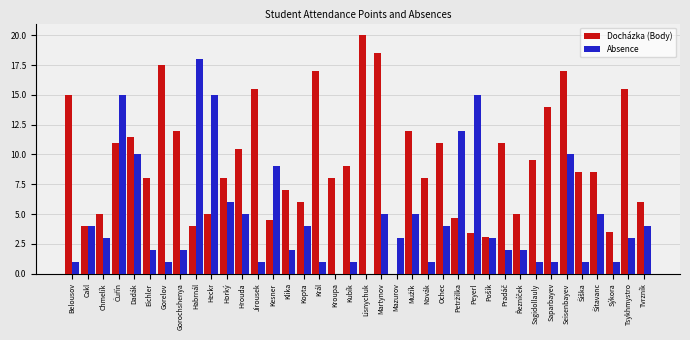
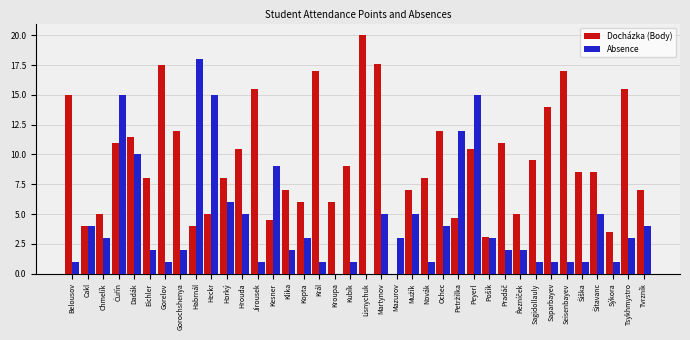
  {
    "Docházka (Body)": {
      "Belousov": 15.0,
      "Cakl": 4.0,
      "Chmelík": 5.0,
      "Čuřín": 11.0,
      "Dadák": 11.5,
      "Eichler": 8.0,
      "Gorelov": 17.5,
      "Gorochshenya": 12.0,
      "Habrnál": 4.0,
      "Heckr": 5.0,
      "Horký": 8.0,
      "Hrouda": 10.5,
      "Jirousek": 15.5,
      "Kesner": 4.5,
      "Klika": 7.0,
      "Kopta": 6.0,
      "Král": 17.0,
-     "Kroupa": 8,
+     "Kroupa": 6,
      "Kubík": 9.0,
      "Lisnychuk": 20.0,
-     "Martynov": 18.5,
+     "Martynov": 17.6,
      "Mazurov": 0.0,
-     "Mužík": 12,
+     "Mužík": 7,
      "Novák": 8.0,
-     "Ochec": 11,
+     "Ochec": 12,
      "Petržilka": 4.7,
-     "Peyerl": 3.4,
+     "Peyerl": 10.5,
      "Pošík": 3.1,
      "Pradáč": 11.0,
      "Řezníček": 5.0,
      "Sagidollauly": 9.5,
      "Saparbayev": 14.0,
      "Seisenbayev": 17.0,
      "Šiška": 8.5,
      "Šitavanc": 8.5,
      "Sýkora": 3.5,
      "Tsykhmystro": 15.5,
-     "Tvrzník": 6
+     "Tvrzník": 7
    },
    "Absence": {
      "Belousov": 1,
      "Cakl": 4,
      "Chmelík": 3,
      "Čuřín": 15,
      "Dadák": 10,
      "Eichler": 2,
      "Gorelov": 1,
      "Gorochshenya": 2,
      "Habrnál": 18,
      "Heckr": 15,
      "Horký": 6,
      "Hrouda": 5,
      "Jirousek": 1,
      "Kesner": 9,
      "Klika": 2,
-     "Kopta": 4,
+     "Kopta": 3,
      "Král": 1,
      "Kroupa": 0,
      "Kubík": 1,
      "Lisnychuk": 0,
      "Martynov": 5,
      "Mazurov": 3,
      "Mužík": 5,
      "Novák": 1,
      "Ochec": 4,
      "Petržilka": 12,
      "Peyerl": 15,
      "Pošík": 3,
      "Pradáč": 2,
      "Řezníček": 2,
      "Sagidollauly": 1,
      "Saparbayev": 1,
-     "Seisenbayev": 10,
+     "Seisenbayev": 1,
      "Šiška": 1,
      "Šitavanc": 5,
      "Sýkora": 1,
      "Tsykhmystro": 3,
      "Tvrzník": 4
    }
  }
